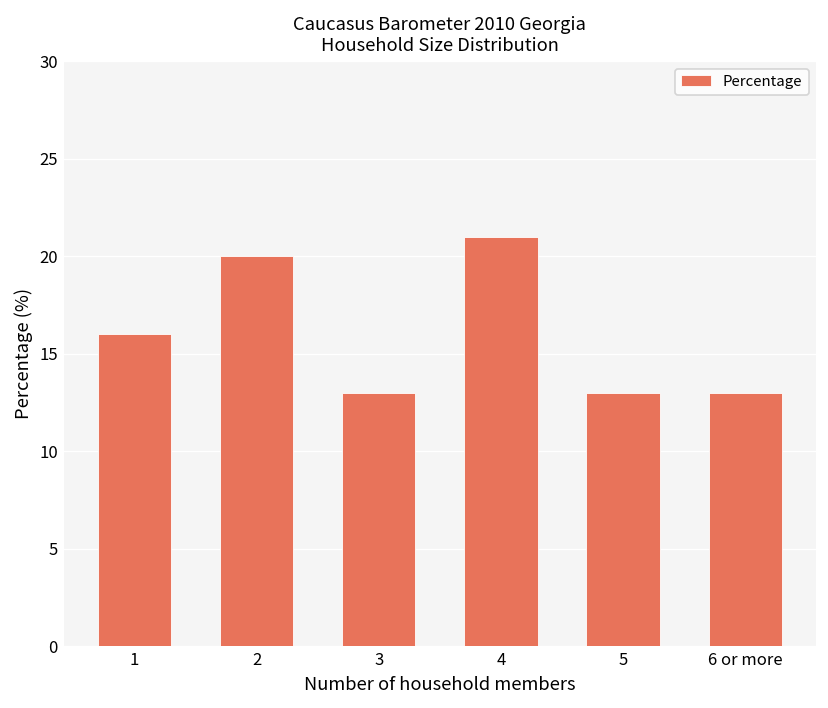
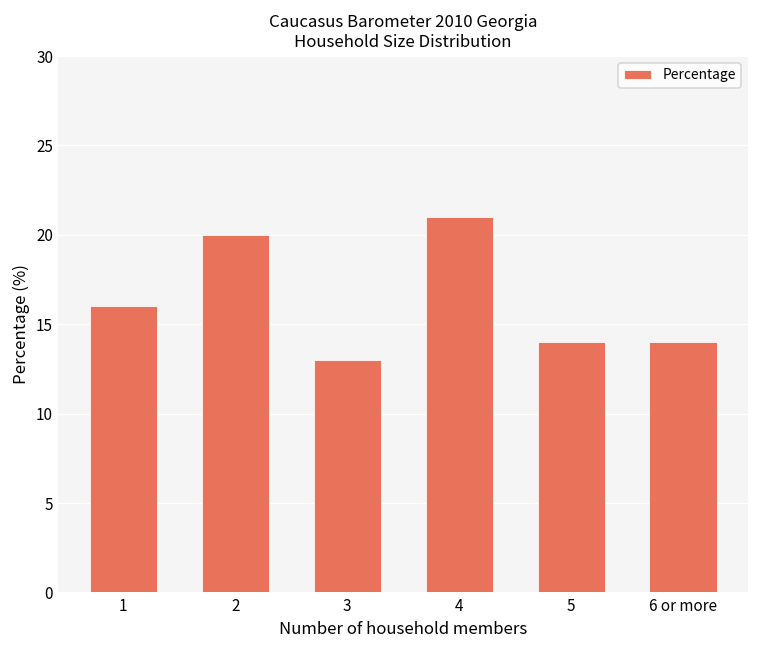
  {
    "1": 16,
    "2": 20,
    "3": 13,
    "4": 21,
-   "5": 13,
-   "6 or more": 13
+   "5": 14,
+   "6 or more": 14
  }
